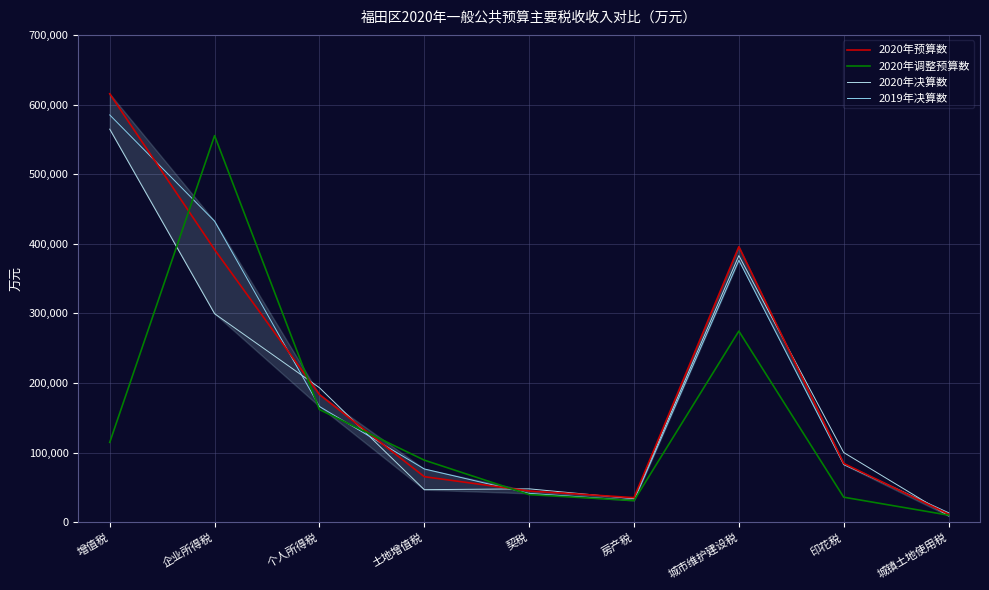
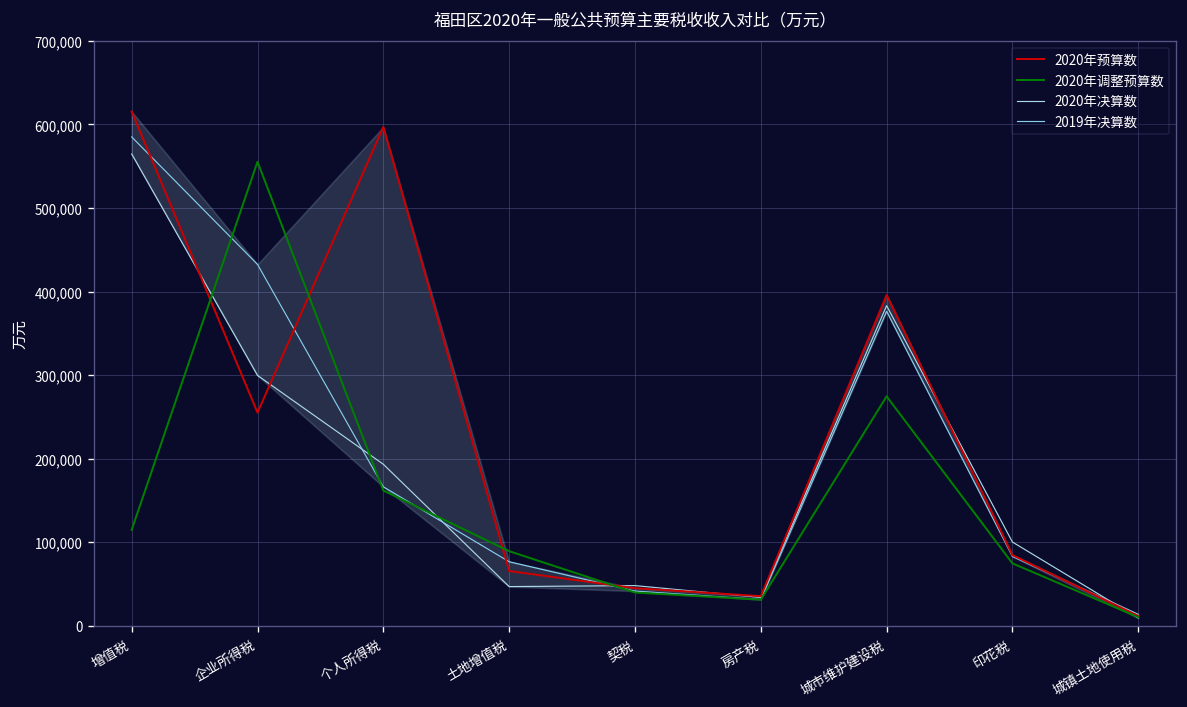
  {
    "2020年预算数": {
-     "企业所得税": "390,000",
-     "个人所得税": "180,000",
+     "企业所得税": "260,000",
+     "个人所得税": "600,000",
      "土地增值税": "70,000"
    },
    "2020年调整预算数": {
      "增值税": "110,000",
      "企业所得税": "560,000",
      "个人所得税": "160,000",
      "土地增值税": "90,000",
      "城市维护建设税": "270,000",
-     "印花税": "40,000"
+     "印花税": "70,000"
    }
  }
